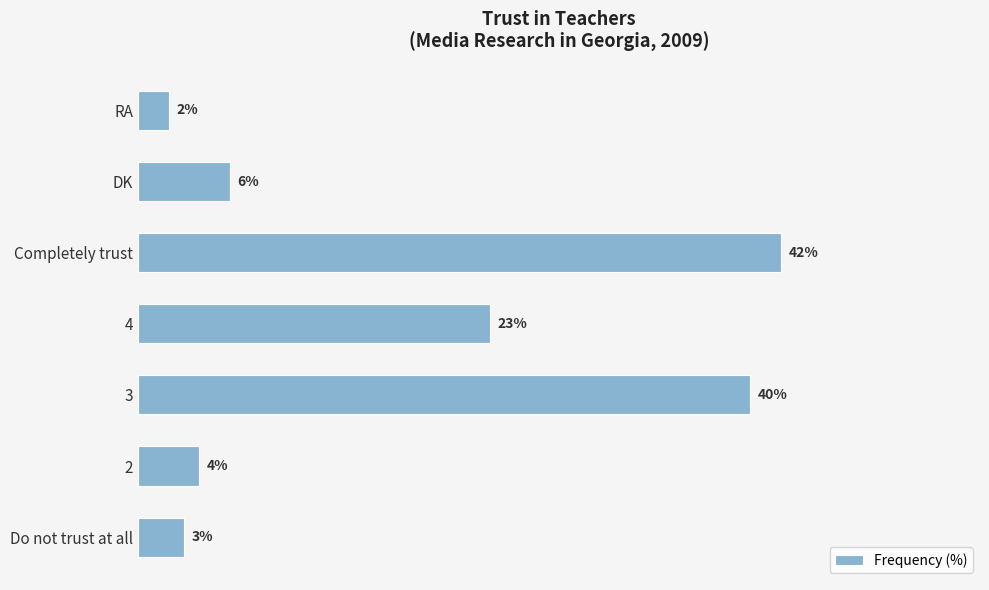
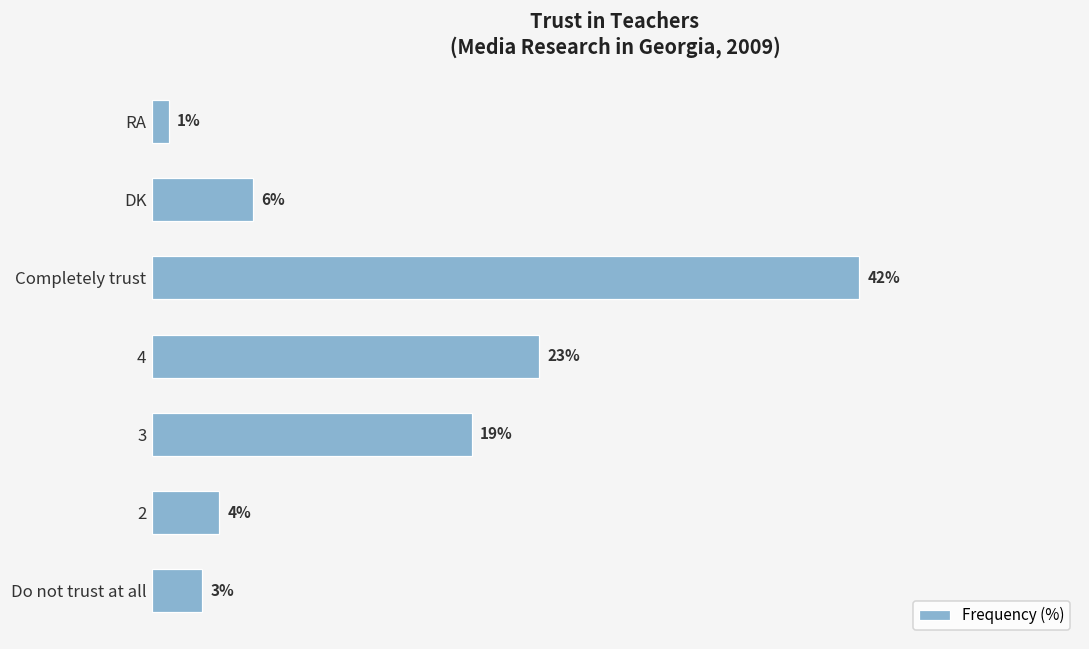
  {
-   "RA": "2%",
+   "RA": "1%",
    "DK": "6%",
    "Completely trust": "42%",
    "4": "23%",
-   "3": "40%",
+   "3": "19%",
    "2": "4%",
    "Do not trust at all": "3%"
  }
